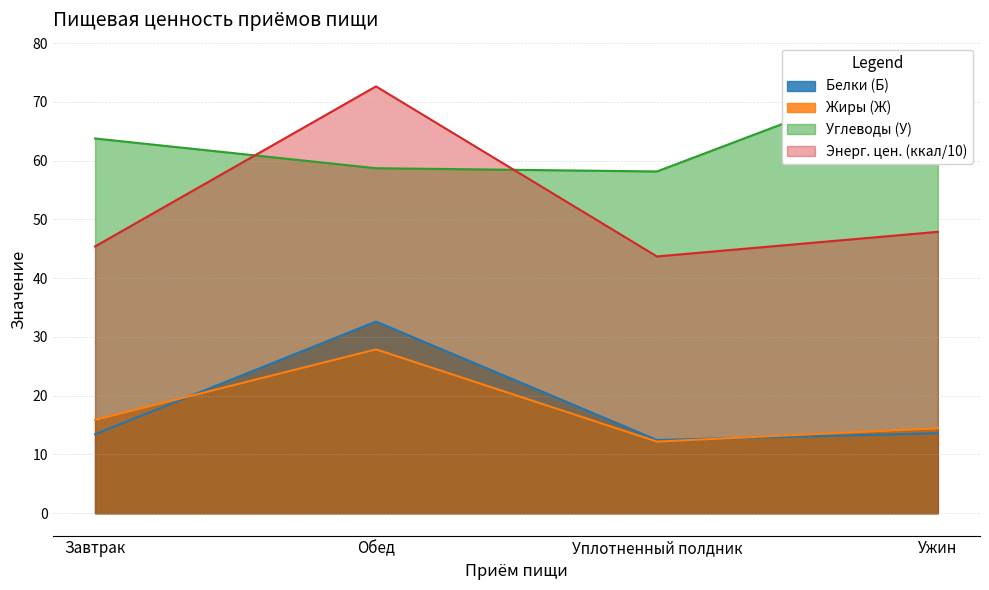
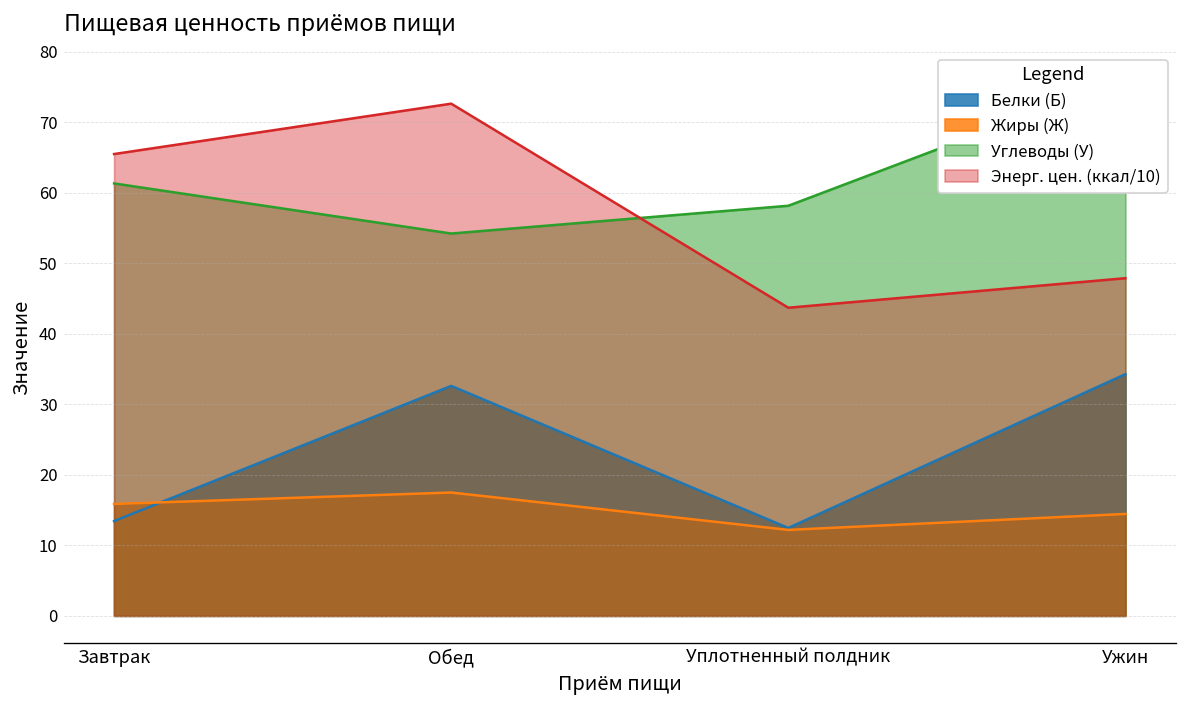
  {
    "Белки (Б)": {
      "Завтрак": 13,
      "Обед": 33,
-     "Ужин": 14
+     "Ужин": 34
    },
    "Жиры (Ж)": {
      "Завтрак": 16,
-     "Обед": 28,
+     "Обед": 17,
      "Ужин": 14
    },
    "Углеводы (У)": {
-     "Завтрак": 64,
-     "Обед": 59,
+     "Завтрак": 61,
+     "Обед": 54,
      "Уплотненный полдник": 58
    },
    "Энерг. цен. (ккал/10)": {
-     "Завтрак": 45,
+     "Завтрак": 66,
      "Обед": 73,
      "Уплотненный полдник": 44,
      "Ужин": 48
    }
  }
